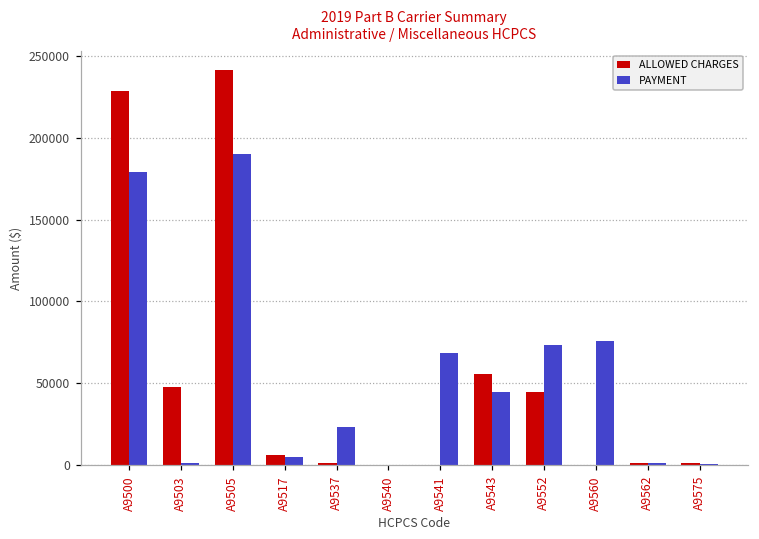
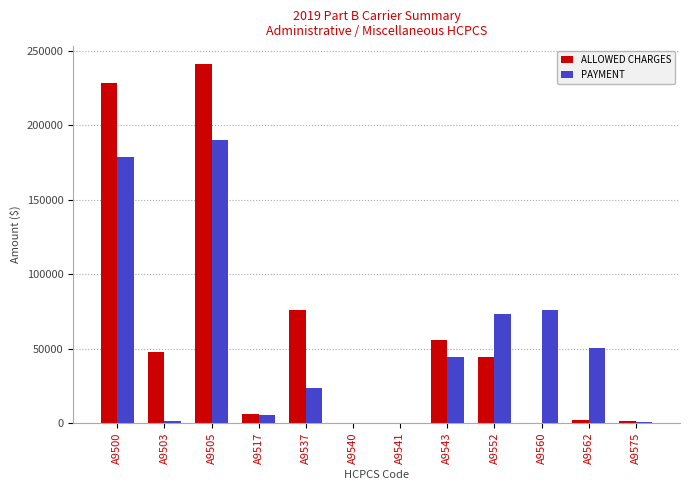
  {
    "ALLOWED CHARGES": {
      "A9500": 228000,
      "A9503": 48000,
      "A9505": 241000,
      "A9517": 6000,
-     "A9537": 1000,
+     "A9537": 76000,
      "A9543": 56000,
      "A9552": 45000,
      "A9562": 2000
    },
    "PAYMENT": {
      "A9500": 179000,
      "A9503": 2000,
      "A9505": 190000,
      "A9517": 5000,
      "A9537": 23000,
-     "A9541": 68000,
+     "A9541": 0,
      "A9543": 45000,
      "A9552": 73000,
      "A9560": 76000,
-     "A9562": 1000
+     "A9562": 50000
    }
  }
